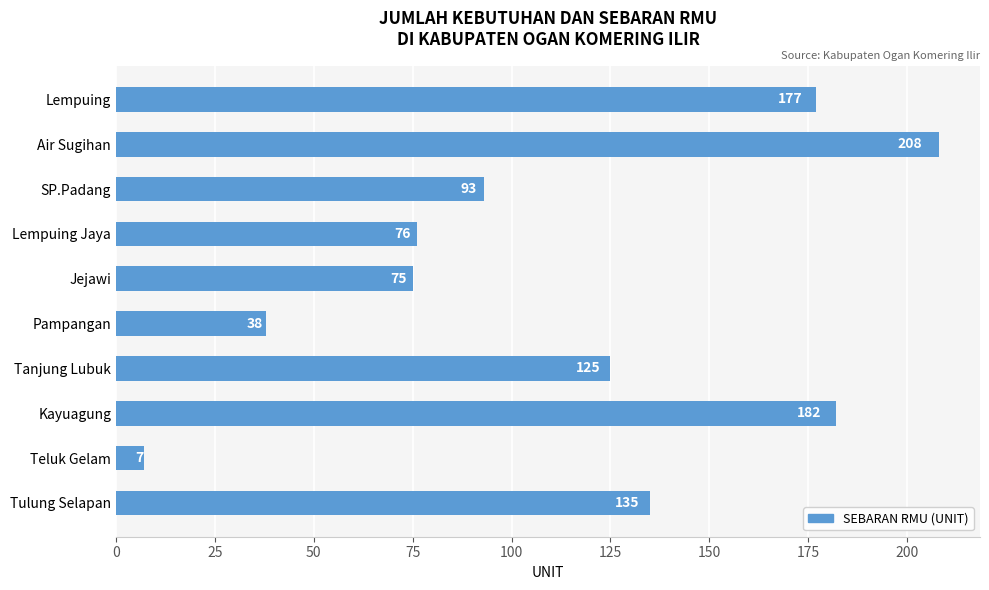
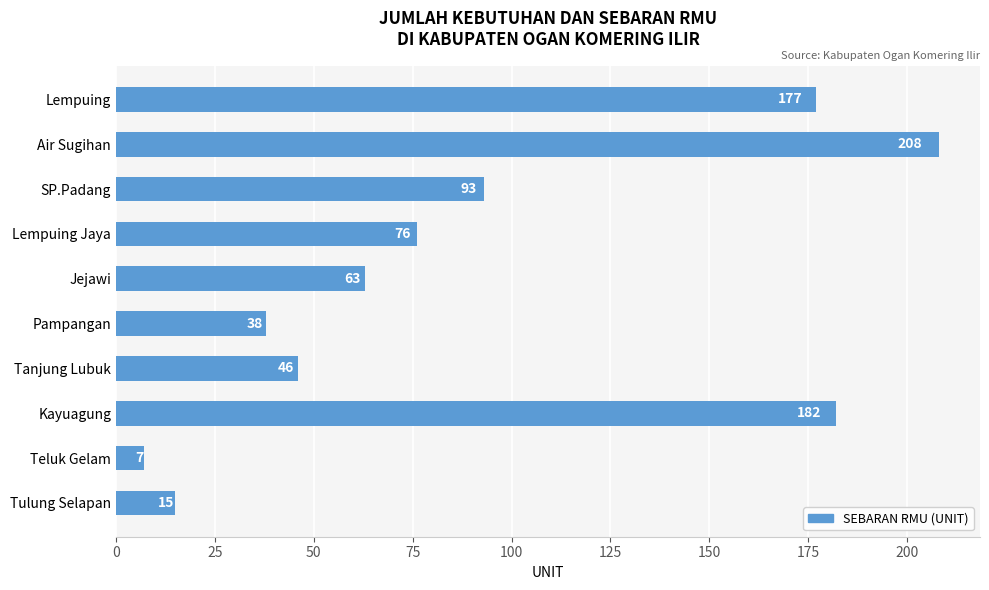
  {
    "Lempuing": 177,
    "Air Sugihan": 208,
    "SP.Padang": 93,
    "Lempuing Jaya": 76,
-   "Jejawi": 75,
+   "Jejawi": 63,
    "Pampangan": 38,
-   "Tanjung Lubuk": 125,
+   "Tanjung Lubuk": 46,
    "Kayuagung": 182,
    "Teluk Gelam": 7,
-   "Tulung Selapan": 135
+   "Tulung Selapan": 15
  }
